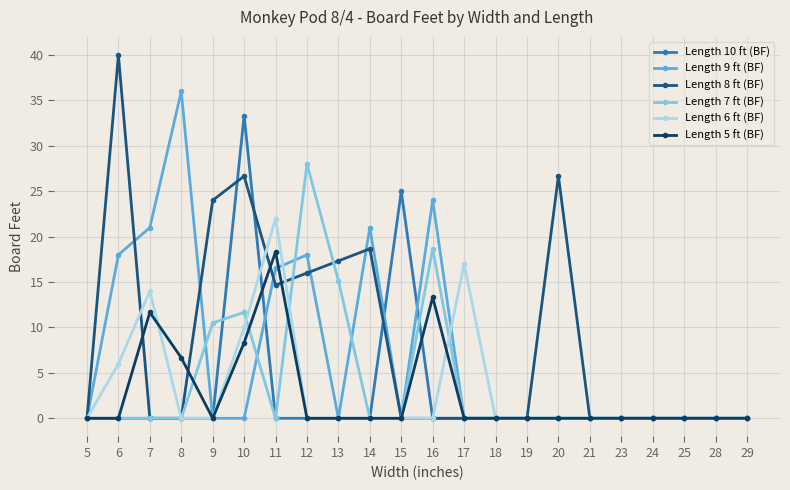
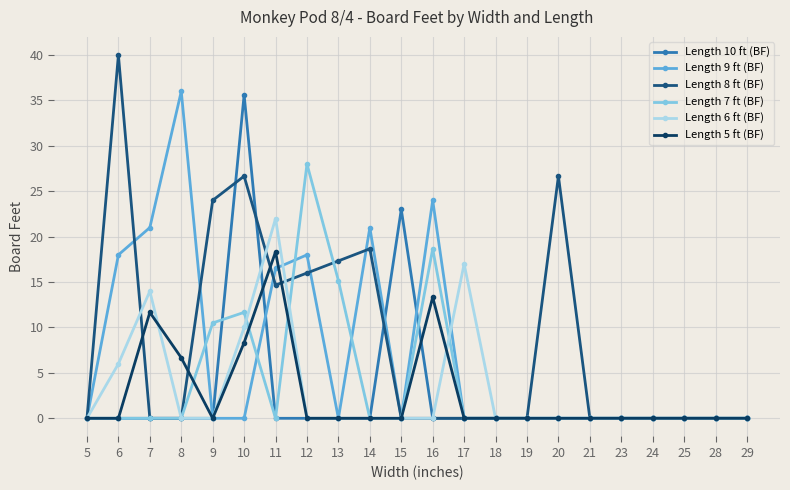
  {
    "Length 10 ft (BF)": {
-     "10": 33,
-     "15": 25
+     "10": 36,
+     "15": 23
    }
  }
